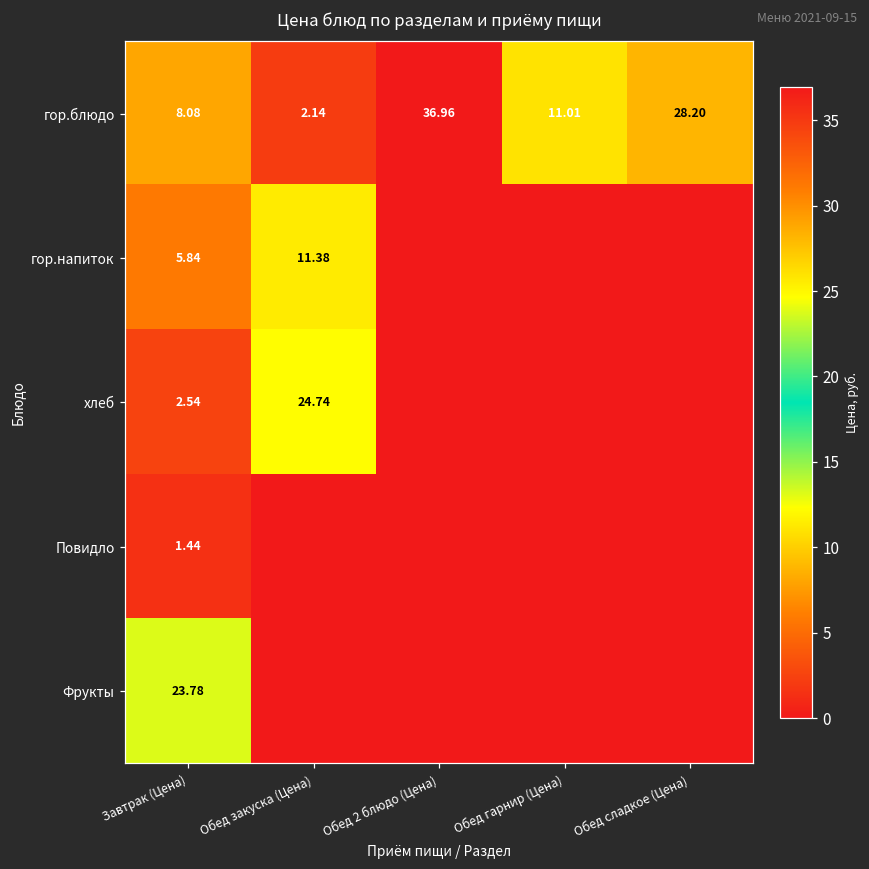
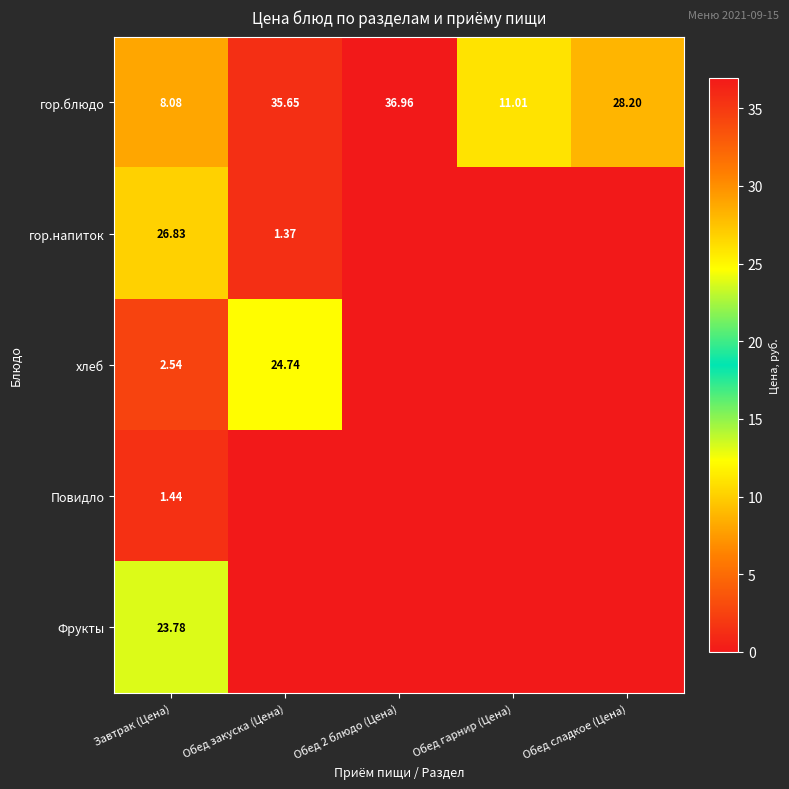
  {
    "гор.блюдо": {
      "Завтрак (Цена)": 8.08,
-     "Обед закуска (Цена)": 2.14,
+     "Обед закуска (Цена)": 35.65,
      "Обед 2 блюдо (Цена)": 36.96,
      "Обед гарнир (Цена)": 11.01,
      "Обед сладкое (Цена)": 28.20
    },
    "гор.напиток": {
-     "Завтрак (Цена)": 5.84,
-     "Обед закуска (Цена)": 11.38
+     "Завтрак (Цена)": 26.83,
+     "Обед закуска (Цена)": 1.37
    },
    "хлеб": {
      "Завтрак (Цена)": 2.54,
      "Обед закуска (Цена)": 24.74
    },
    "Повидло": {
      "Завтрак (Цена)": 1.44
    },
    "Фрукты": {
      "Завтрак (Цена)": 23.78
    }
  }
